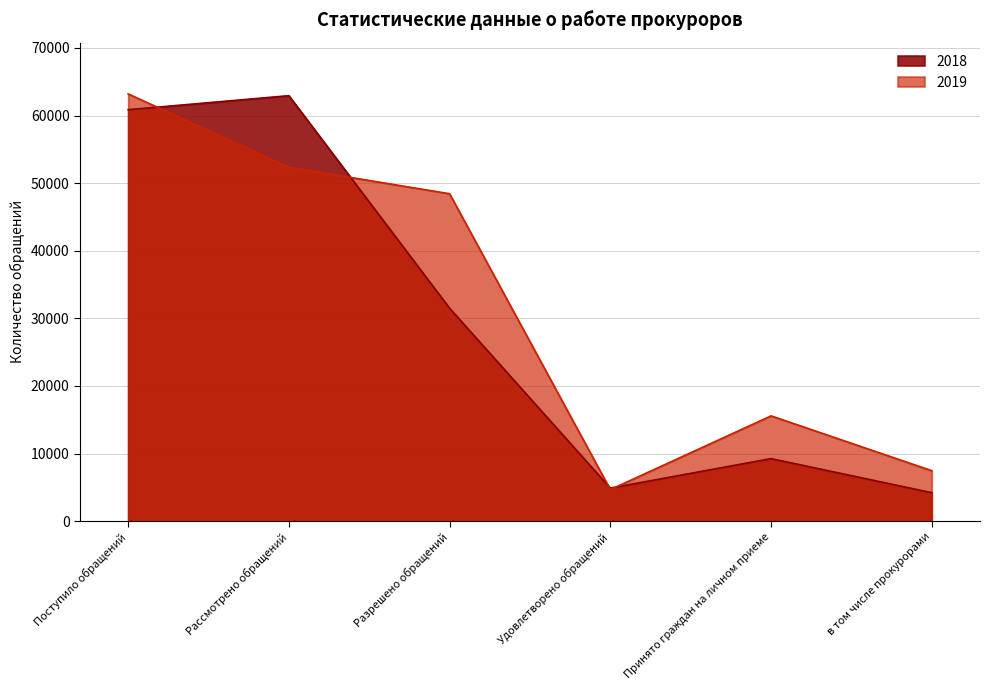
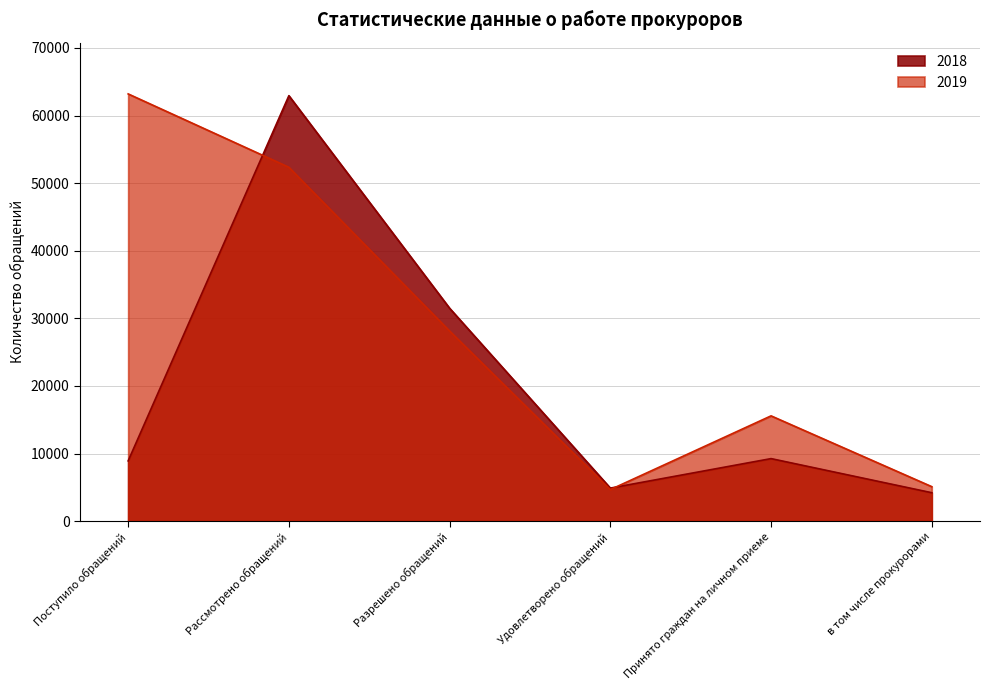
  {
    "2018": {
-     "Поступило обращений": 61000,
+     "Поступило обращений": 9000,
      "Рассмотрено обращений": 63000,
      "Разрешено обращений": 31000,
      "Принято граждан на личном приеме": 9000,
      "в том числе прокурорами": 4000
    },
    "2019": {
      "Поступило обращений": 63000,
      "Рассмотрено обращений": 52000,
-     "Разрешено обращений": 48000,
+     "Разрешено обращений": 28000,
      "Принято граждан на личном приеме": 16000,
-     "в том числе прокурорами": 7000
+     "в том числе прокурорами": 5000
    }
  }
